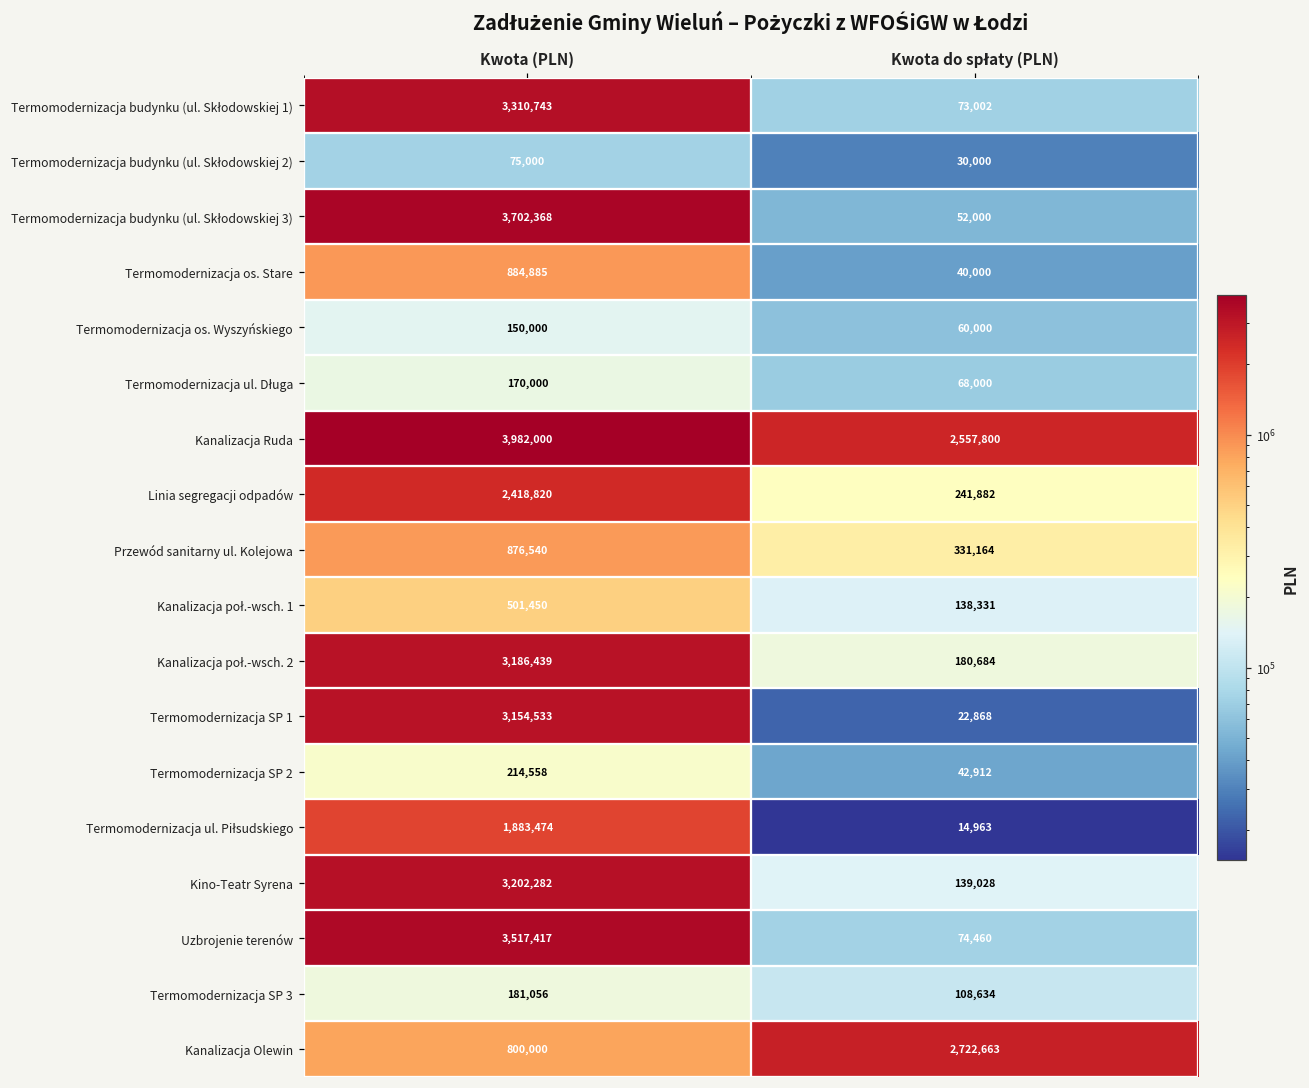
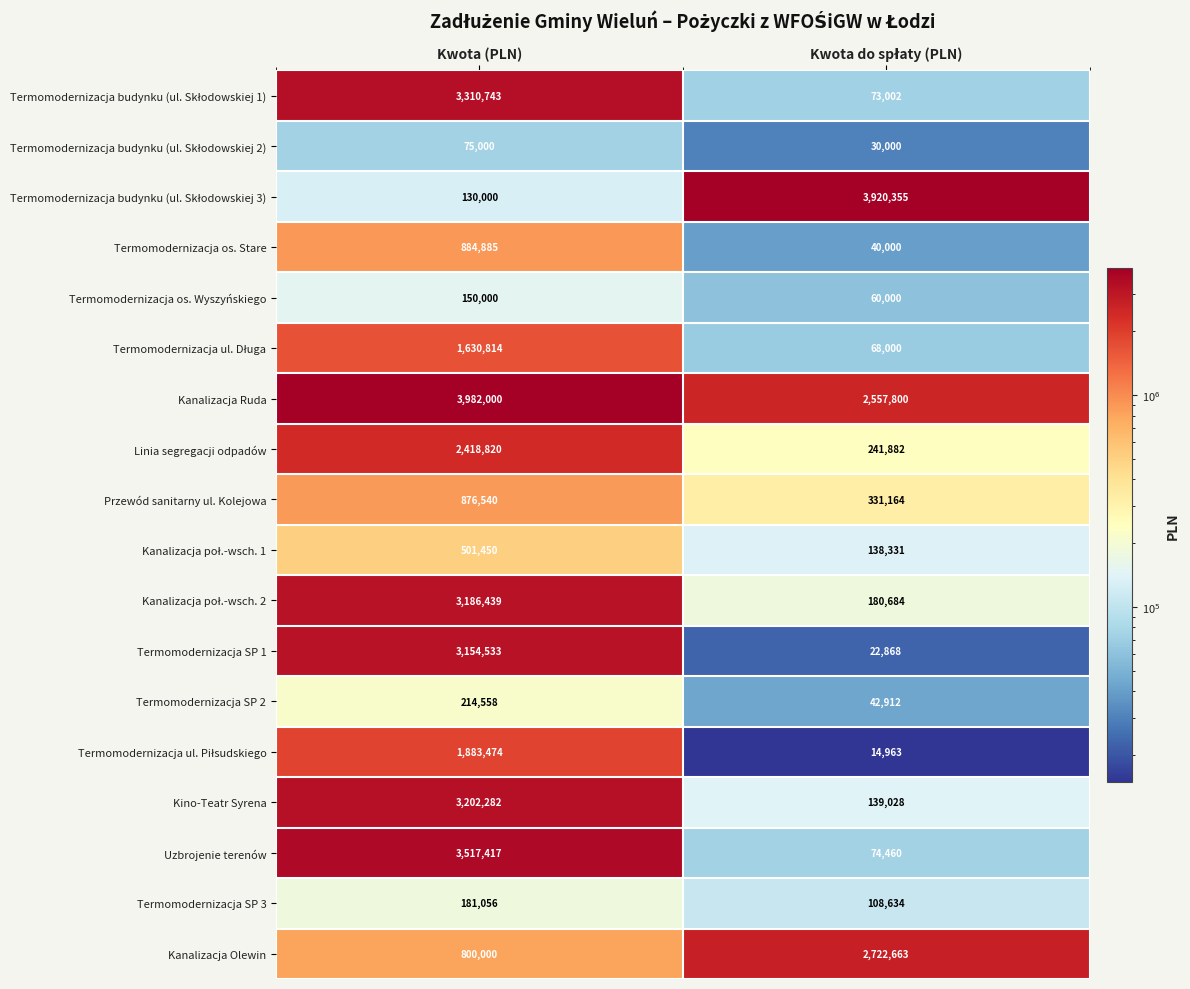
  {
    "Termomodernizacja budynku (ul. Skłodowskiej 1)": {
      "Kwota (PLN)": "3,310,743",
      "Kwota do spłaty (PLN)": "73,002"
    },
    "Termomodernizacja budynku (ul. Skłodowskiej 2)": {
      "Kwota (PLN)": "75,000",
      "Kwota do spłaty (PLN)": "30,000"
    },
    "Termomodernizacja budynku (ul. Skłodowskiej 3)": {
-     "Kwota (PLN)": "3,702,368",
-     "Kwota do spłaty (PLN)": "52,000"
+     "Kwota (PLN)": "130,000",
+     "Kwota do spłaty (PLN)": "3,920,355"
    },
    "Termomodernizacja os. Stare": {
      "Kwota (PLN)": "884,885",
      "Kwota do spłaty (PLN)": "40,000"
    },
    "Termomodernizacja os. Wyszyńskiego": {
      "Kwota (PLN)": "150,000",
      "Kwota do spłaty (PLN)": "60,000"
    },
    "Termomodernizacja ul. Długa": {
-     "Kwota (PLN)": "170,000",
+     "Kwota (PLN)": "1,630,814",
      "Kwota do spłaty (PLN)": "68,000"
    },
    "Kanalizacja Ruda": {
      "Kwota (PLN)": "3,982,000",
      "Kwota do spłaty (PLN)": "2,557,800"
    },
    "Linia segregacji odpadów": {
      "Kwota (PLN)": "2,418,820",
      "Kwota do spłaty (PLN)": "241,882"
    },
    "Przewód sanitarny ul. Kolejowa": {
      "Kwota (PLN)": "876,540",
      "Kwota do spłaty (PLN)": "331,164"
    },
    "Kanalizacja poł.-wsch. 1": {
      "Kwota (PLN)": "501,450",
      "Kwota do spłaty (PLN)": "138,331"
    },
    "Kanalizacja poł.-wsch. 2": {
      "Kwota (PLN)": "3,186,439",
      "Kwota do spłaty (PLN)": "180,684"
    },
    "Termomodernizacja SP 1": {
      "Kwota (PLN)": "3,154,533",
      "Kwota do spłaty (PLN)": "22,868"
    },
    "Termomodernizacja SP 2": {
      "Kwota (PLN)": "214,558",
      "Kwota do spłaty (PLN)": "42,912"
    },
    "Termomodernizacja ul. Piłsudskiego": {
      "Kwota (PLN)": "1,883,474",
      "Kwota do spłaty (PLN)": "14,963"
    },
    "Kino-Teatr Syrena": {
      "Kwota (PLN)": "3,202,282",
      "Kwota do spłaty (PLN)": "139,028"
    },
    "Uzbrojenie terenów": {
      "Kwota (PLN)": "3,517,417",
      "Kwota do spłaty (PLN)": "74,460"
    },
    "Termomodernizacja SP 3": {
      "Kwota (PLN)": "181,056",
      "Kwota do spłaty (PLN)": "108,634"
    },
    "Kanalizacja Olewin": {
      "Kwota (PLN)": "800,000",
      "Kwota do spłaty (PLN)": "2,722,663"
    }
  }
